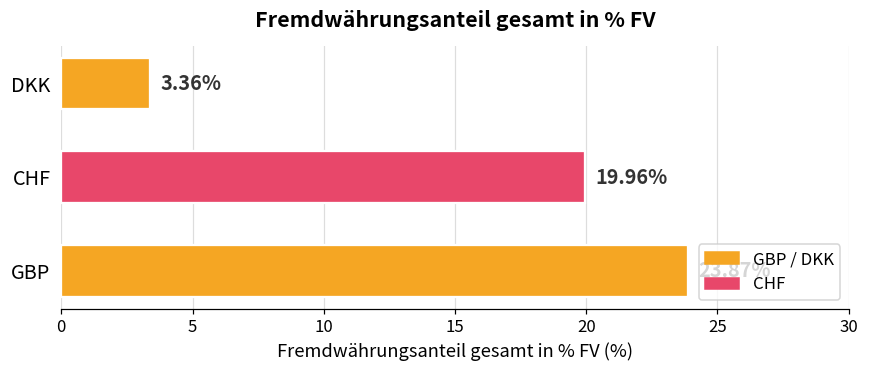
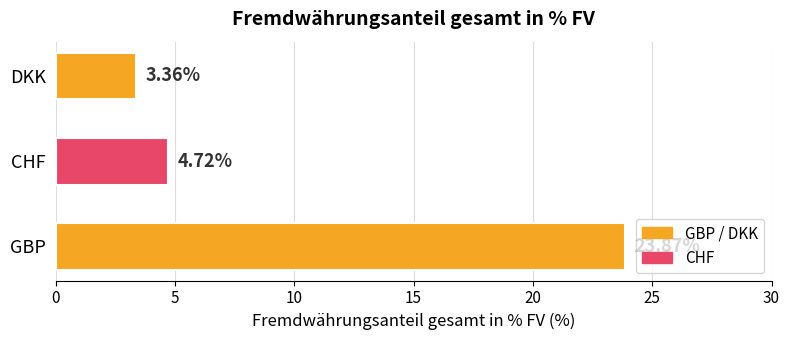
  {
    "DKK": "3.36%",
-   "CHF": "19.96%"
+   "CHF": "4.72%"
  }
